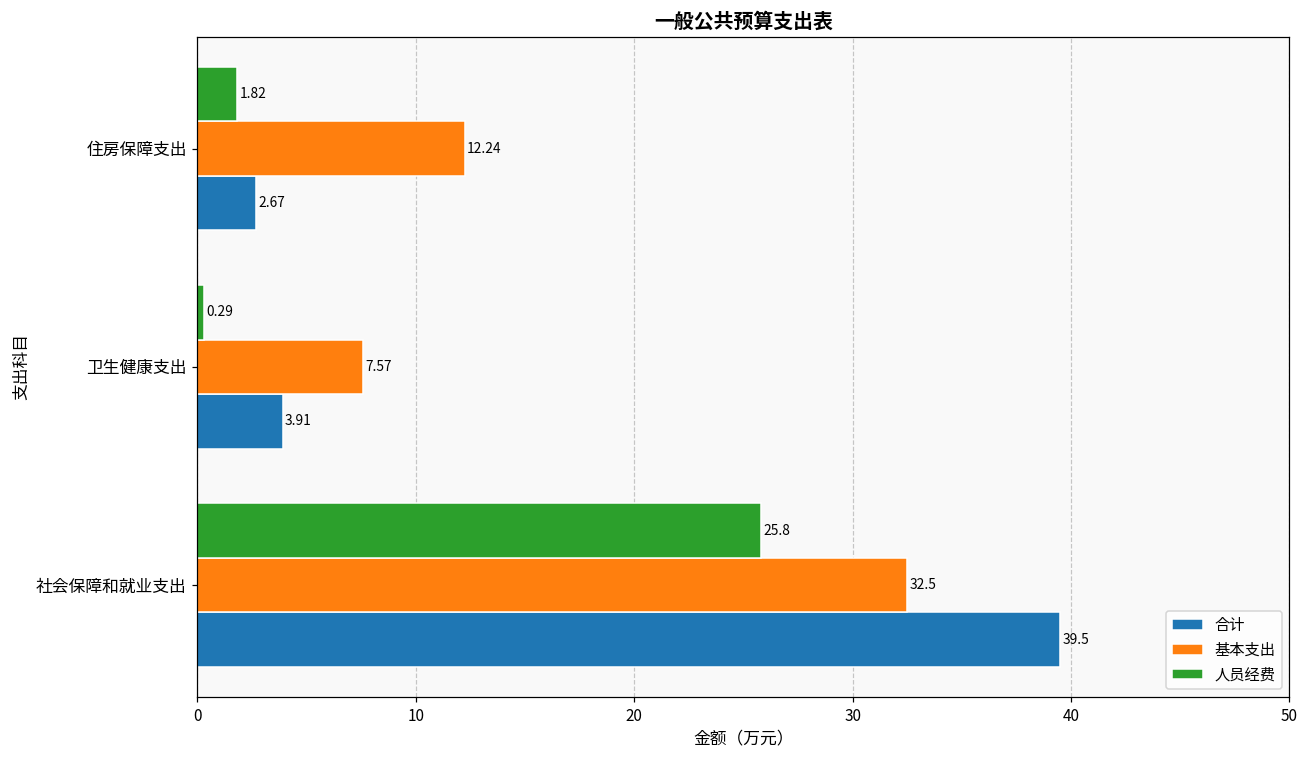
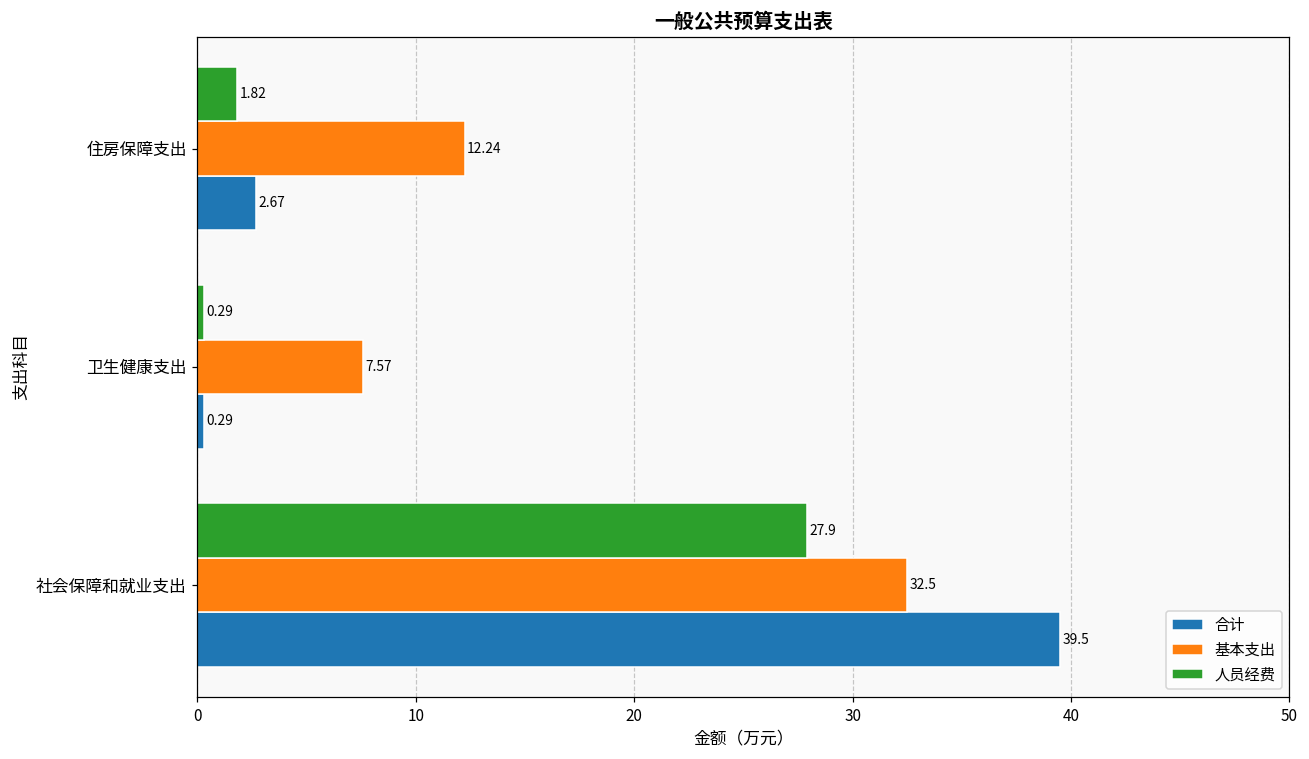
  {
    "合计": {
      "住房保障支出": 2.67,
-     "卫生健康支出": 3.91,
+     "卫生健康支出": 0.29,
      "社会保障和就业支出": 39.5
    },
    "基本支出": {
      "住房保障支出": 12.24,
      "卫生健康支出": 7.57,
      "社会保障和就业支出": 32.5
    },
    "人员经费": {
      "住房保障支出": 1.82,
      "卫生健康支出": 0.29,
-     "社会保障和就业支出": 25.8
+     "社会保障和就业支出": 27.9
    }
  }
